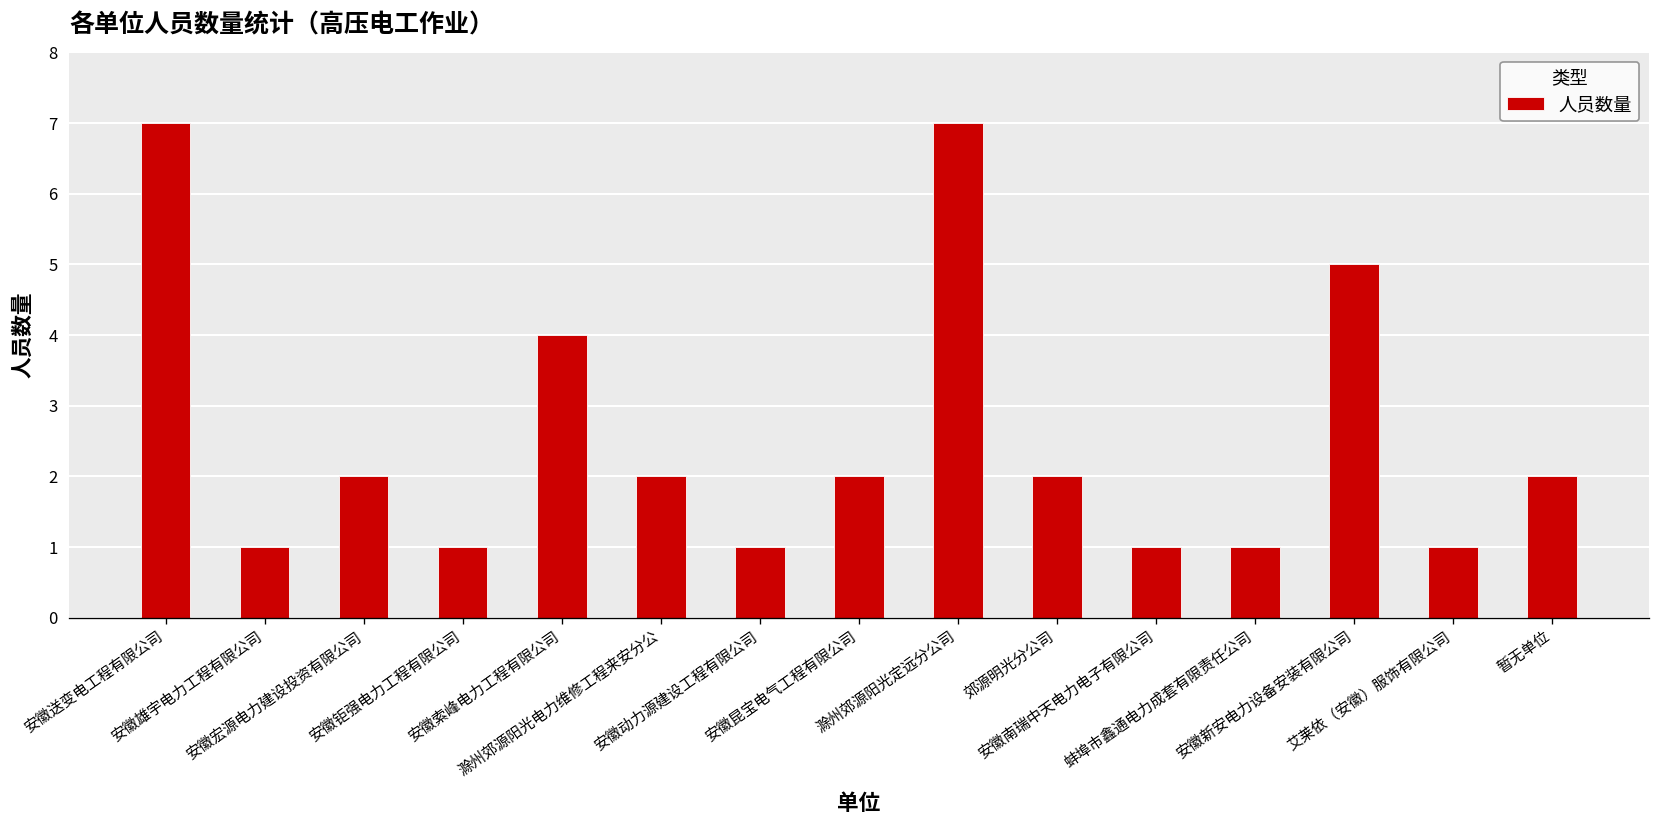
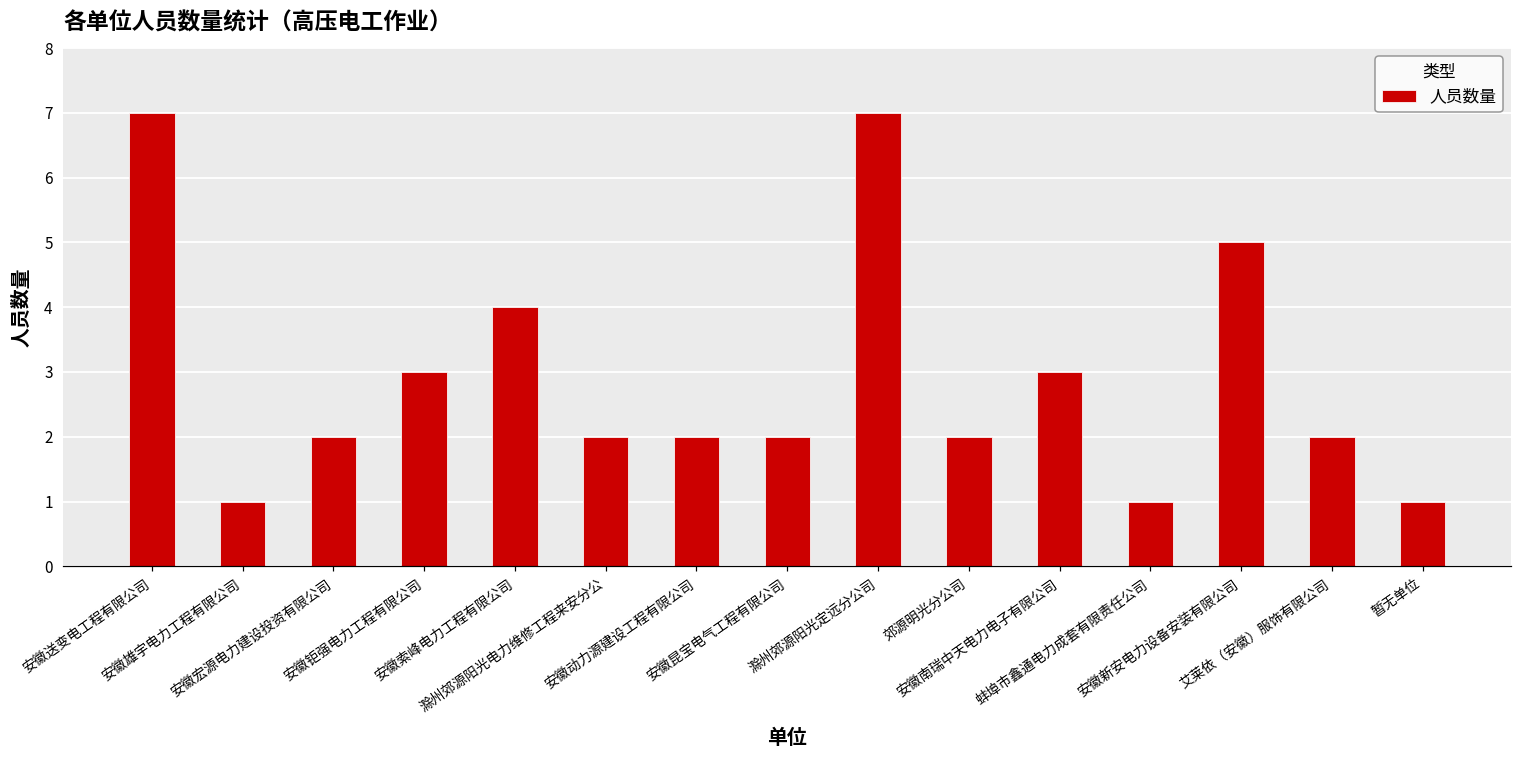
  {
    "安徽送变电工程有限公司": 7,
    "安徽雄宇电力工程有限公司": 1,
    "安徽宏源电力建设投资有限公司": 2,
-   "安徽钜强电力工程有限公司": 1,
+   "安徽钜强电力工程有限公司": 3,
    "安徽索峰电力工程有限公司": 4,
    "滁州郊源阳光电力维修工程来安分公": 2,
-   "安徽动力源建设工程有限公司": 1,
+   "安徽动力源建设工程有限公司": 2,
    "安徽昆宝电气工程有限公司": 2,
    "滁州郊源阳光定远分公司": 7,
    "郊源明光分公司": 2,
-   "安徽南瑞中天电力电子有限公司": 1,
+   "安徽南瑞中天电力电子有限公司": 3,
    "蚌埠市鑫通电力成套有限责任公司": 1,
    "安徽新安电力设备安装有限公司": 5,
-   "艾莱依（安徽）服饰有限公司": 1,
-   "暂无单位": 2
+   "艾莱依（安徽）服饰有限公司": 2,
+   "暂无单位": 1
  }
